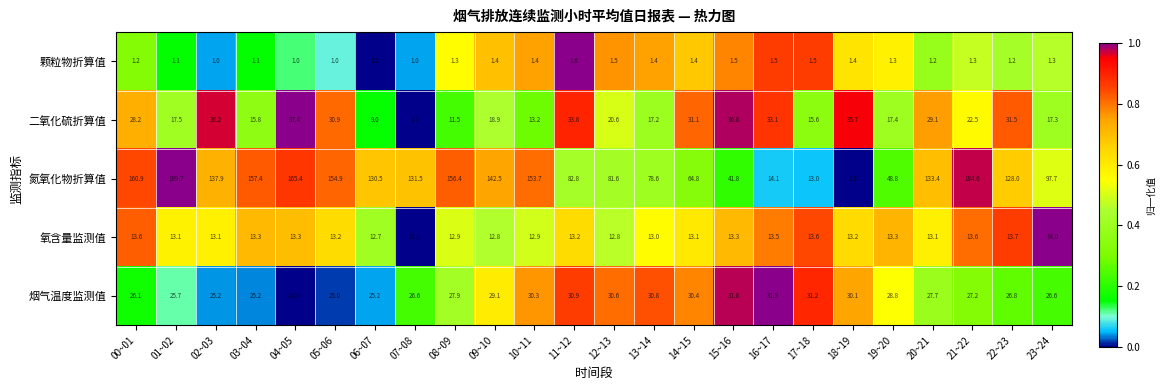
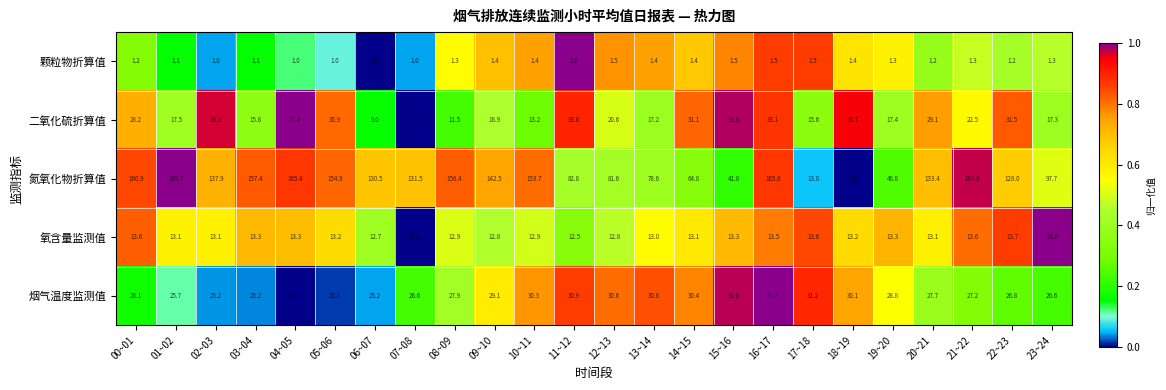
  {
    "颗粒物折算值": {
      "00~01": 1.2,
      "01~02": 1.1,
      "02~03": 1.0,
      "03~04": 1.1,
      "04~05": 1.0,
      "05~06": 1.0,
      "06~07": 1.0,
      "07~08": 1.0,
      "08~09": 1.3,
      "09~10": 1.4,
      "10~11": 1.4,
      "11~12": 1.6,
      "12~13": 1.5,
      "13~14": 1.4,
      "14~15": 1.4,
      "15~16": 1.5,
      "16~17": 1.5,
      "17~18": 1.5,
      "18~19": 1.4,
      "19~20": 1.3,
      "20~21": 1.2,
      "21~22": 1.3,
      "22~23": 1.2,
      "23~24": 1.3
    },
    "二氧化硫折算值": {
      "00~01": 28.2,
      "01~02": 17.5,
      "02~03": 36.2,
      "03~04": 15.8,
      "04~05": 37.4,
      "05~06": 30.9,
      "06~07": 9.0,
      "07~08": 3.7,
      "08~09": 11.5,
      "09~10": 18.9,
      "10~11": 13.2,
      "11~12": 33.8,
      "12~13": 20.6,
      "13~14": 17.2,
      "14~15": 31.1,
      "15~16": 36.8,
      "16~17": 33.1,
      "17~18": 15.6,
      "18~19": 35.7,
      "19~20": 17.4,
      "20~21": 29.1,
      "21~22": 22.5,
      "22~23": 31.5,
      "23~24": 17.3
    },
    "氮氧化物折算值": {
      "00~01": 160.9,
      "01~02": 189.7,
      "02~03": 137.9,
      "03~04": 157.4,
      "04~05": 165.4,
      "05~06": 154.9,
      "06~07": 130.5,
      "07~08": 131.5,
      "08~09": 156.4,
      "09~10": 142.5,
      "10~11": 153.7,
      "11~12": 82.8,
      "12~13": 81.6,
      "13~14": 78.6,
      "14~15": 64.8,
      "15~16": 41.8,
-     "16~17": 14.1,
+     "16~17": 165.6,
      "17~18": 13.0,
      "18~19": 2.6,
      "19~20": 48.8,
      "20~21": 133.4,
      "21~22": 184.6,
      "22~23": 128.0,
      "23~24": 97.7
    },
    "氧含量监测值": {
      "00~01": 13.6,
      "01~02": 13.1,
      "02~03": 13.1,
      "03~04": 13.3,
      "04~05": 13.3,
      "05~06": 13.2,
      "06~07": 12.7,
      "07~08": 11.8,
      "08~09": 12.9,
      "09~10": 12.8,
      "10~11": 12.9,
-     "11~12": 13.2,
+     "11~12": 12.5,
      "12~13": 12.8,
      "13~14": 13.0,
      "14~15": 13.1,
      "15~16": 13.3,
      "16~17": 13.5,
      "17~18": 13.6,
      "18~19": 13.2,
      "19~20": 13.3,
      "20~21": 13.1,
      "21~22": 13.6,
      "22~23": 13.7,
      "23~24": 14.0
    },
    "烟气温度监测值": {
      "00~01": 26.1,
      "01~02": 25.7,
      "02~03": 25.2,
      "03~04": 25.2,
      "04~05": 24.9,
      "05~06": 25.0,
      "06~07": 25.2,
      "07~08": 26.6,
      "08~09": 27.9,
      "09~10": 29.1,
      "10~11": 30.3,
      "11~12": 30.9,
      "12~13": 30.6,
      "13~14": 30.8,
      "14~15": 30.4,
      "15~16": 31.8,
      "16~17": 31.9,
      "17~18": 31.2,
      "18~19": 30.1,
      "19~20": 28.8,
      "20~21": 27.7,
      "21~22": 27.2,
      "22~23": 26.8,
      "23~24": 26.6
    }
  }
